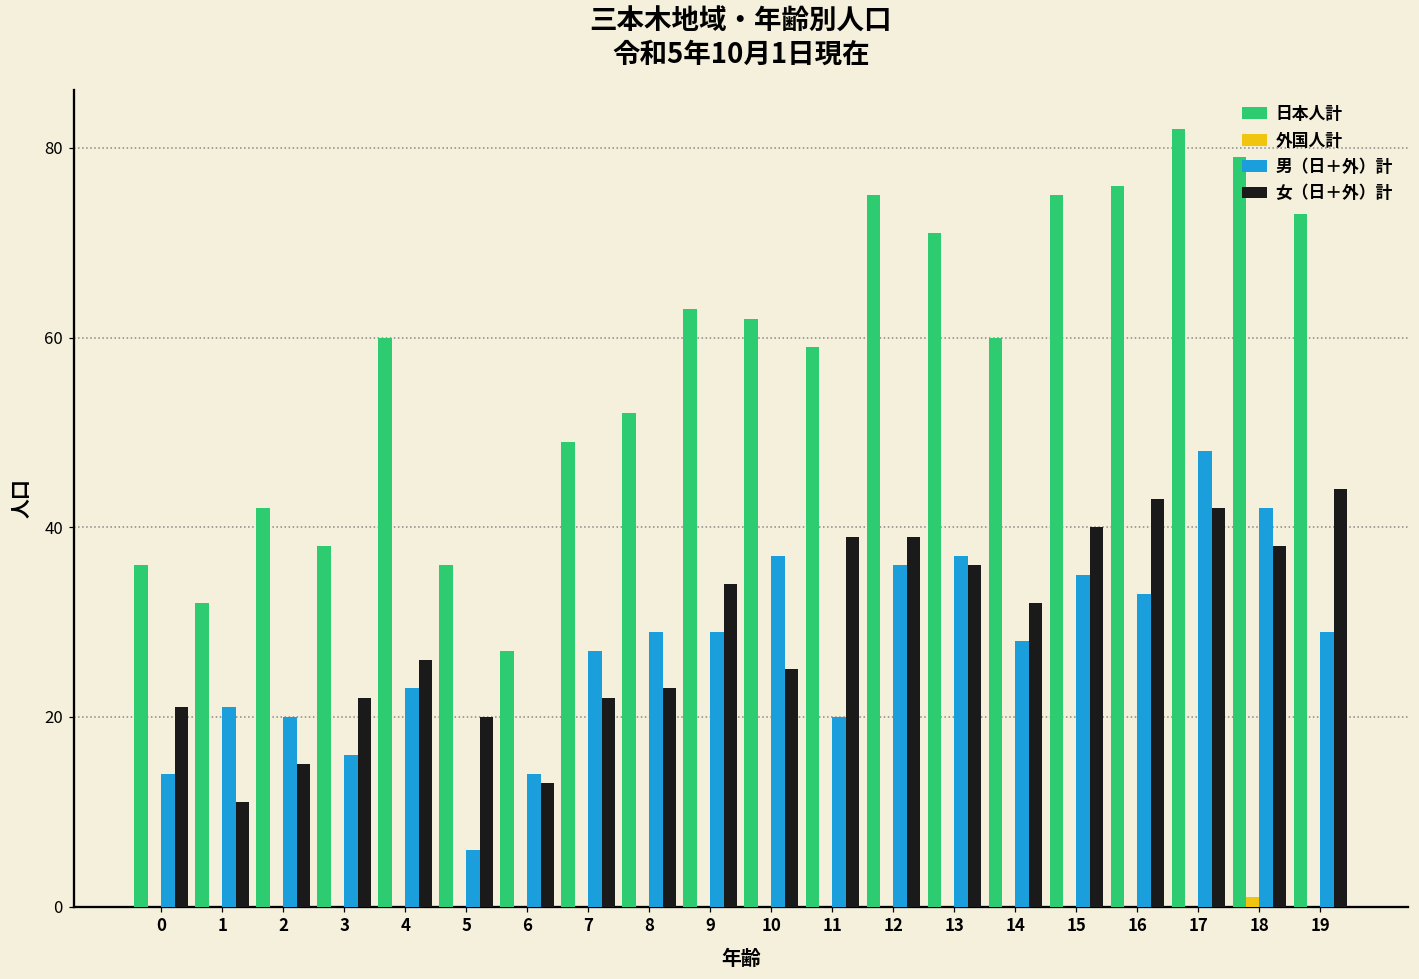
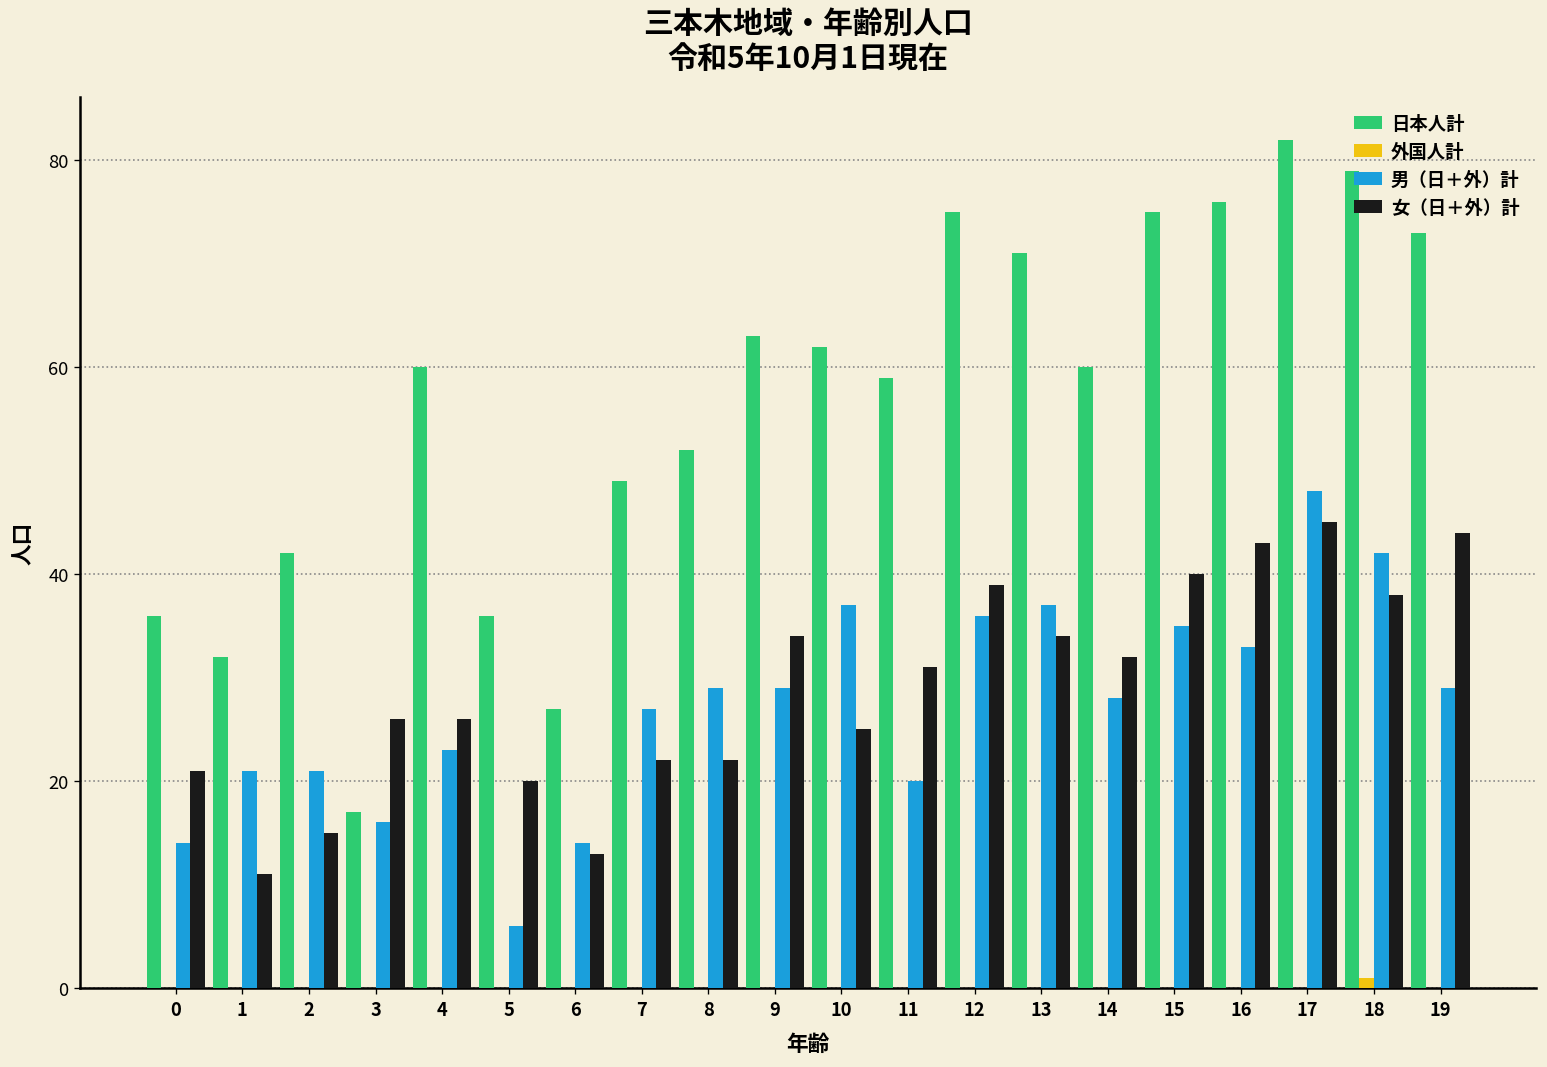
  {
    "日本人計": {
      "0": 36,
      "1": 32,
      "2": 42,
-     "3": 38,
+     "3": 17,
      "4": 60,
      "5": 36,
      "6": 27,
      "7": 49,
      "8": 52,
      "9": 63,
      "10": 62,
      "11": 59,
      "12": 75,
      "13": 71,
      "14": 60,
      "15": 75,
      "16": 76,
      "17": 82,
      "18": 79,
      "19": 73
    },
    "外国人計": {
      "0": 0,
      "1": 0,
      "2": 0,
      "3": 0,
      "4": 0,
      "5": 0,
      "6": 0,
      "7": 0,
      "8": 0,
      "9": 0,
      "10": 0,
      "11": 0,
      "12": 0,
      "13": 0,
      "14": 0,
      "15": 0,
      "16": 0,
      "17": 0,
      "18": 1,
      "19": 0
    },
    "男（日＋外）計": {
      "0": 14,
      "1": 21,
-     "2": 20,
+     "2": 21,
      "3": 16,
      "4": 23,
      "5": 6,
      "6": 14,
      "7": 27,
      "8": 29,
      "9": 29,
      "10": 37,
      "11": 20,
      "12": 36,
      "13": 37,
      "14": 28,
      "15": 35,
      "16": 33,
      "17": 48,
      "18": 42,
      "19": 29
    },
    "女（日＋外）計": {
      "0": 21,
      "1": 11,
      "2": 15,
-     "3": 22,
+     "3": 26,
      "4": 26,
      "5": 20,
      "6": 13,
      "7": 22,
-     "8": 23,
+     "8": 22,
      "9": 34,
      "10": 25,
-     "11": 39,
+     "11": 31,
      "12": 39,
-     "13": 36,
+     "13": 34,
      "14": 32,
      "15": 40,
      "16": 43,
-     "17": 42,
+     "17": 45,
      "18": 38,
      "19": 44
    }
  }
